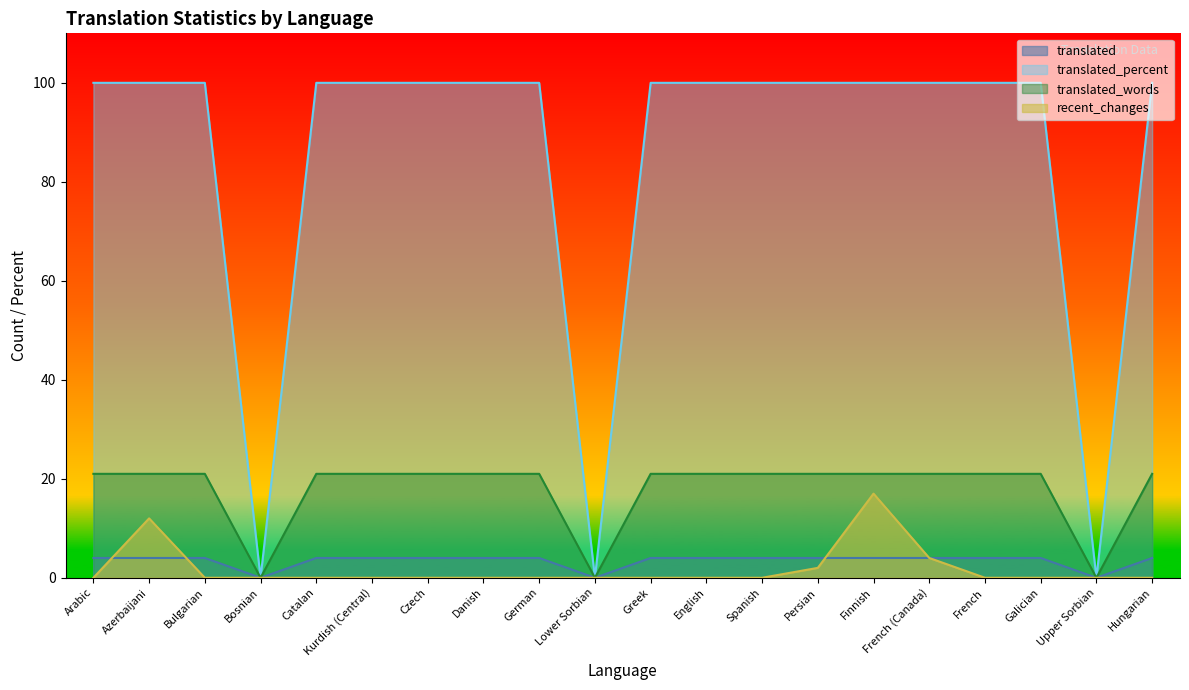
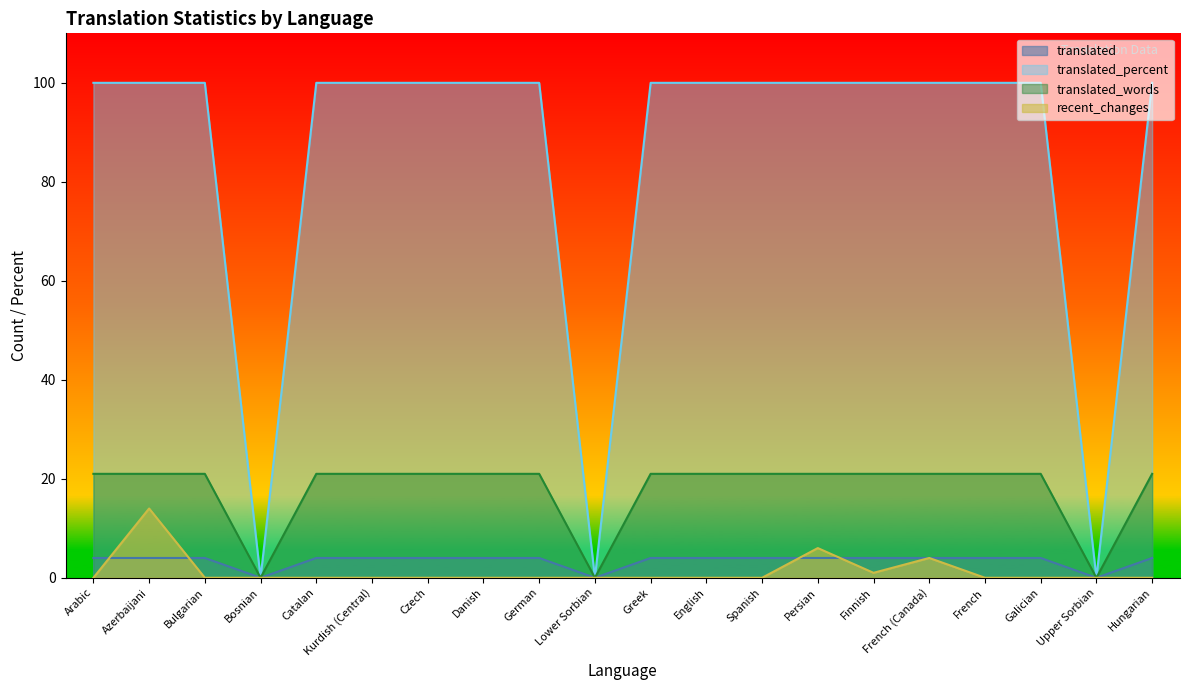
  {
    "translated_words": {
      "Arabic": 21,
      "Azerbaijani": 21,
      "Bulgarian": 21,
      "Catalan": 21,
      "Kurdish (Central)": 21,
      "Czech": 21,
      "Danish": 21,
      "German": 21,
      "Greek": 21,
      "English": 21,
      "Spanish": 21,
      "Persian": 21,
      "Finnish": 21,
      "French (Canada)": 21,
      "French": 21,
      "Galician": 21,
      "Hungarian": 21
    },
    "recent_changes": {
      "Arabic": 0,
-     "Azerbaijani": 12,
+     "Azerbaijani": 14,
      "Bulgarian": 0,
      "Catalan": 0,
      "Kurdish (Central)": 0,
      "Czech": 0,
      "Danish": 0,
      "German": 0,
      "Greek": 0,
      "English": 0,
      "Spanish": 0,
-     "Persian": 2,
-     "Finnish": 17,
+     "Persian": 6,
+     "Finnish": 1,
      "French": 0,
      "Galician": 0,
      "Hungarian": 0
    }
  }
